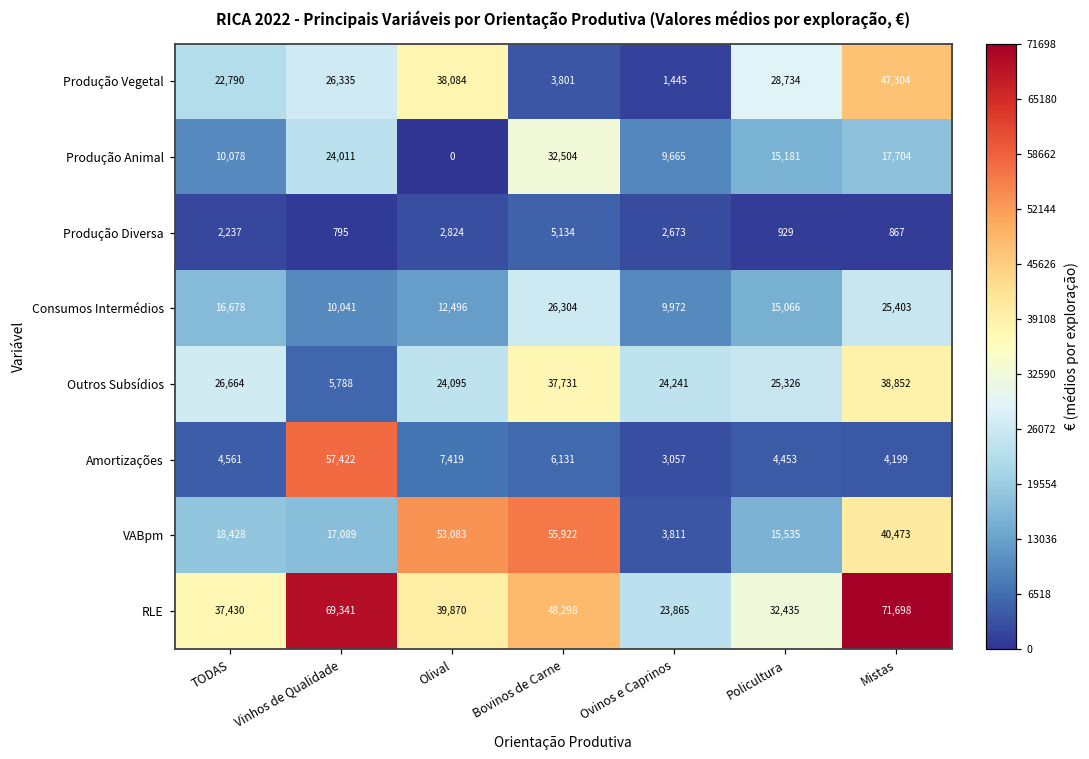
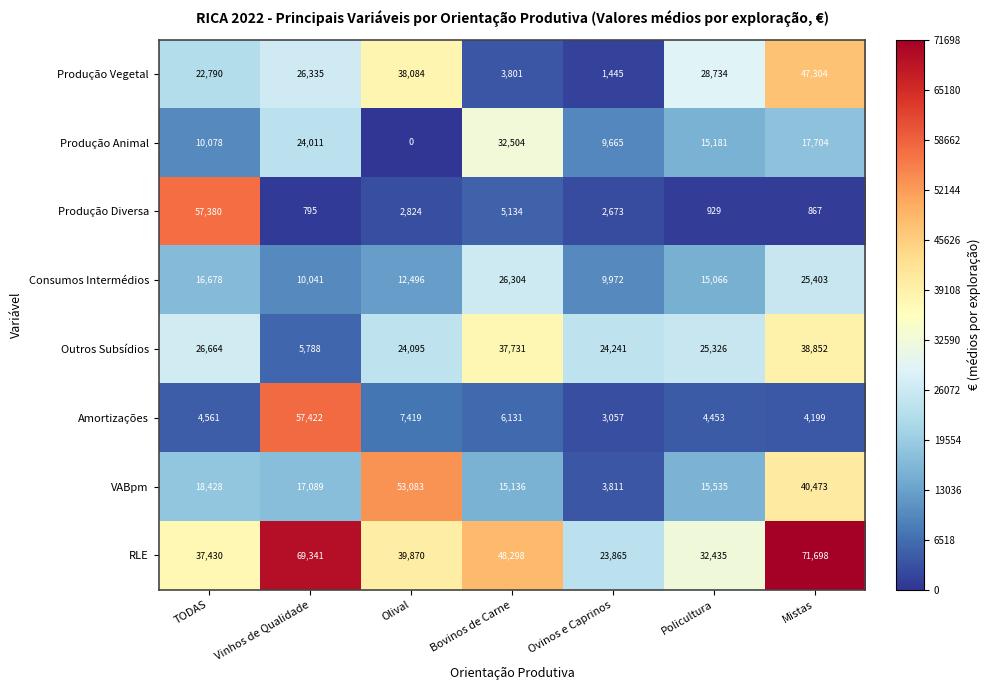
  {
    "Produção Vegetal": {
      "TODAS": "22,790",
      "Vinhos de Qualidade": "26,335",
      "Olival": "38,084",
      "Bovinos de Carne": "3,801",
      "Ovinos e Caprinos": "1,445",
      "Policultura": "28,734",
      "Mistas": "47,304"
    },
    "Produção Animal": {
      "TODAS": "10,078",
      "Vinhos de Qualidade": "24,011",
      "Olival": "0",
      "Bovinos de Carne": "32,504",
      "Ovinos e Caprinos": "9,665",
      "Policultura": "15,181",
      "Mistas": "17,704"
    },
    "Produção Diversa": {
-     "TODAS": "2,237",
+     "TODAS": "57,380",
      "Vinhos de Qualidade": "795",
      "Olival": "2,824",
      "Bovinos de Carne": "5,134",
      "Ovinos e Caprinos": "2,673",
      "Policultura": "929",
      "Mistas": "867"
    },
    "Consumos Intermédios": {
      "TODAS": "16,678",
      "Vinhos de Qualidade": "10,041",
      "Olival": "12,496",
      "Bovinos de Carne": "26,304",
      "Ovinos e Caprinos": "9,972",
      "Policultura": "15,066",
      "Mistas": "25,403"
    },
    "Outros Subsídios": {
      "TODAS": "26,664",
      "Vinhos de Qualidade": "5,788",
      "Olival": "24,095",
      "Bovinos de Carne": "37,731",
      "Ovinos e Caprinos": "24,241",
      "Policultura": "25,326",
      "Mistas": "38,852"
    },
    "Amortizações": {
      "TODAS": "4,561",
      "Vinhos de Qualidade": "57,422",
      "Olival": "7,419",
      "Bovinos de Carne": "6,131",
      "Ovinos e Caprinos": "3,057",
      "Policultura": "4,453",
      "Mistas": "4,199"
    },
    "VABpm": {
      "TODAS": "18,428",
      "Vinhos de Qualidade": "17,089",
      "Olival": "53,083",
-     "Bovinos de Carne": "55,922",
+     "Bovinos de Carne": "15,136",
      "Ovinos e Caprinos": "3,811",
      "Policultura": "15,535",
      "Mistas": "40,473"
    },
    "RLE": {
      "TODAS": "37,430",
      "Vinhos de Qualidade": "69,341",
      "Olival": "39,870",
      "Bovinos de Carne": "48,298",
      "Ovinos e Caprinos": "23,865",
      "Policultura": "32,435",
      "Mistas": "71,698"
    }
  }
